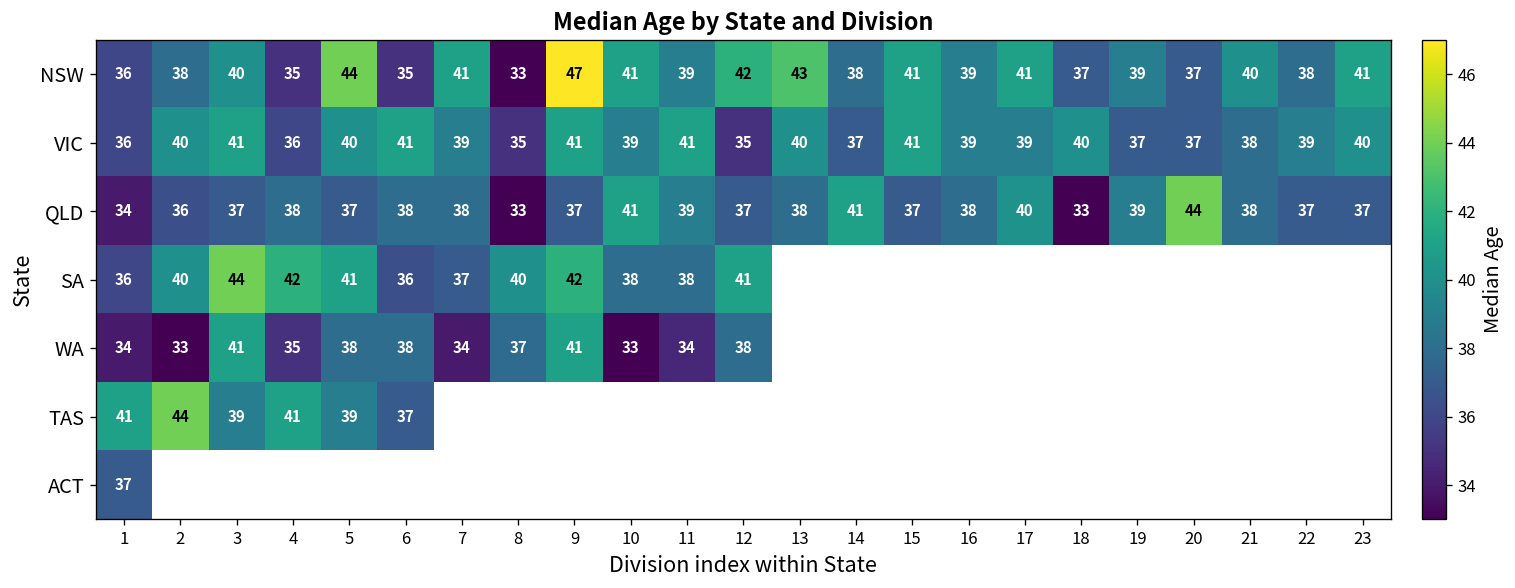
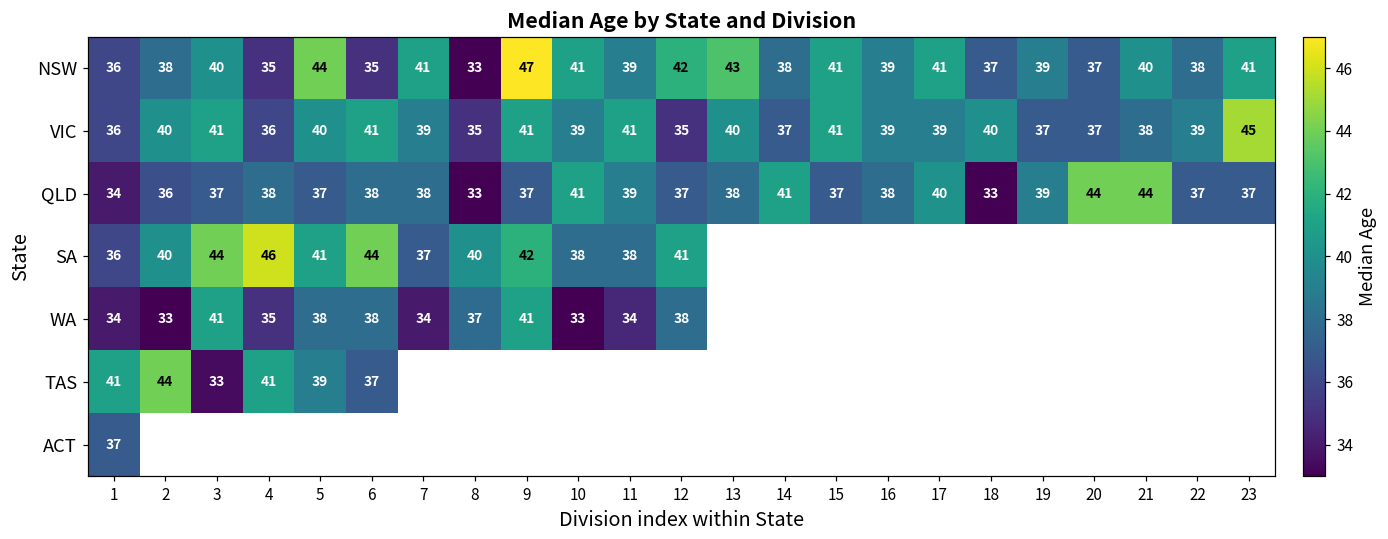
  {
    "NSW": {
      "1": 36,
      "2": 38,
      "3": 40,
      "4": 35,
      "5": 44,
      "6": 35,
      "7": 41,
      "8": 33,
      "9": 47,
      "10": 41,
      "11": 39,
      "12": 42,
      "13": 43,
      "14": 38,
      "15": 41,
      "16": 39,
      "17": 41,
      "18": 37,
      "19": 39,
      "20": 37,
      "21": 40,
      "22": 38,
      "23": 41
    },
    "VIC": {
      "1": 36,
      "2": 40,
      "3": 41,
      "4": 36,
      "5": 40,
      "6": 41,
      "7": 39,
      "8": 35,
      "9": 41,
      "10": 39,
      "11": 41,
      "12": 35,
      "13": 40,
      "14": 37,
      "15": 41,
      "16": 39,
      "17": 39,
      "18": 40,
      "19": 37,
      "20": 37,
      "21": 38,
      "22": 39,
-     "23": 40
+     "23": 45
    },
    "QLD": {
      "1": 34,
      "2": 36,
      "3": 37,
      "4": 38,
      "5": 37,
      "6": 38,
      "7": 38,
      "8": 33,
      "9": 37,
      "10": 41,
      "11": 39,
      "12": 37,
      "13": 38,
      "14": 41,
      "15": 37,
      "16": 38,
      "17": 40,
      "18": 33,
      "19": 39,
      "20": 44,
-     "21": 38,
+     "21": 44,
      "22": 37,
      "23": 37
    },
    "SA": {
      "1": 36,
      "2": 40,
      "3": 44,
-     "4": 42,
+     "4": 46,
      "5": 41,
-     "6": 36,
+     "6": 44,
      "7": 37,
      "8": 40,
      "9": 42,
      "10": 38,
      "11": 38,
      "12": 41
    },
    "WA": {
      "1": 34,
      "2": 33,
      "3": 41,
      "4": 35,
      "5": 38,
      "6": 38,
      "7": 34,
      "8": 37,
      "9": 41,
      "10": 33,
      "11": 34,
      "12": 38
    },
    "TAS": {
      "1": 41,
      "2": 44,
-     "3": 39,
+     "3": 33,
      "4": 41,
      "5": 39,
      "6": 37
    },
    "ACT": {
      "1": 37
    }
  }
